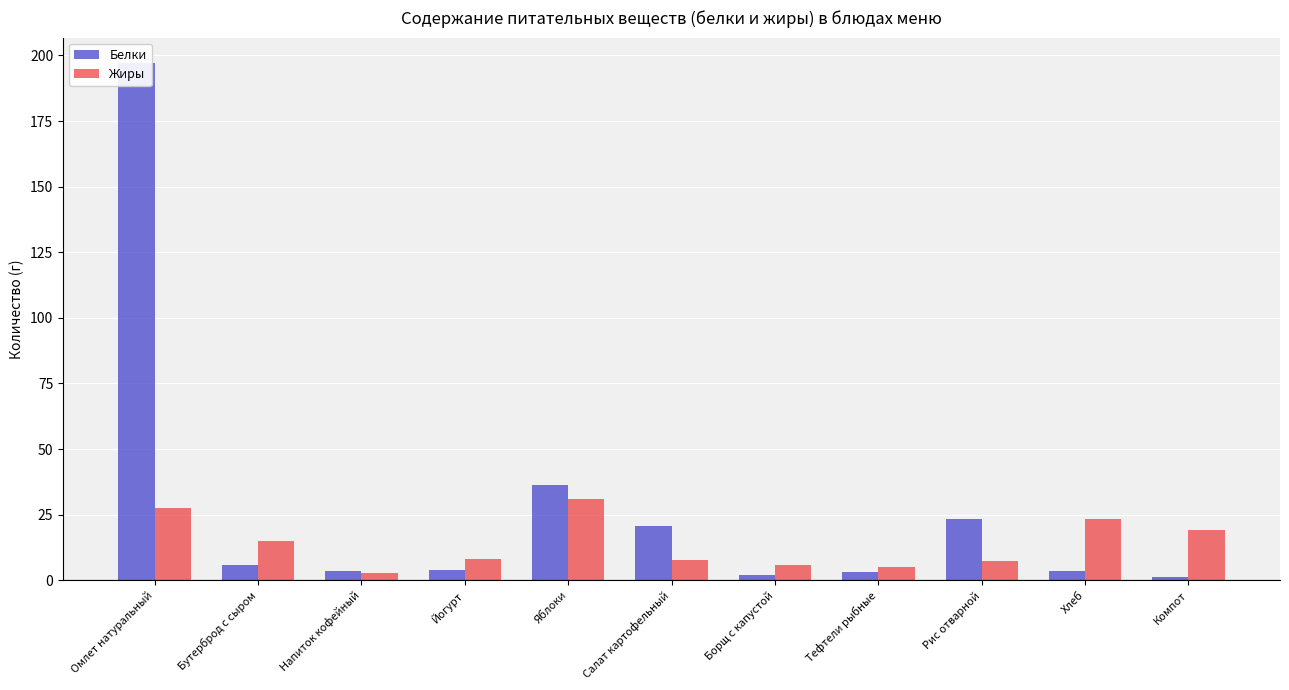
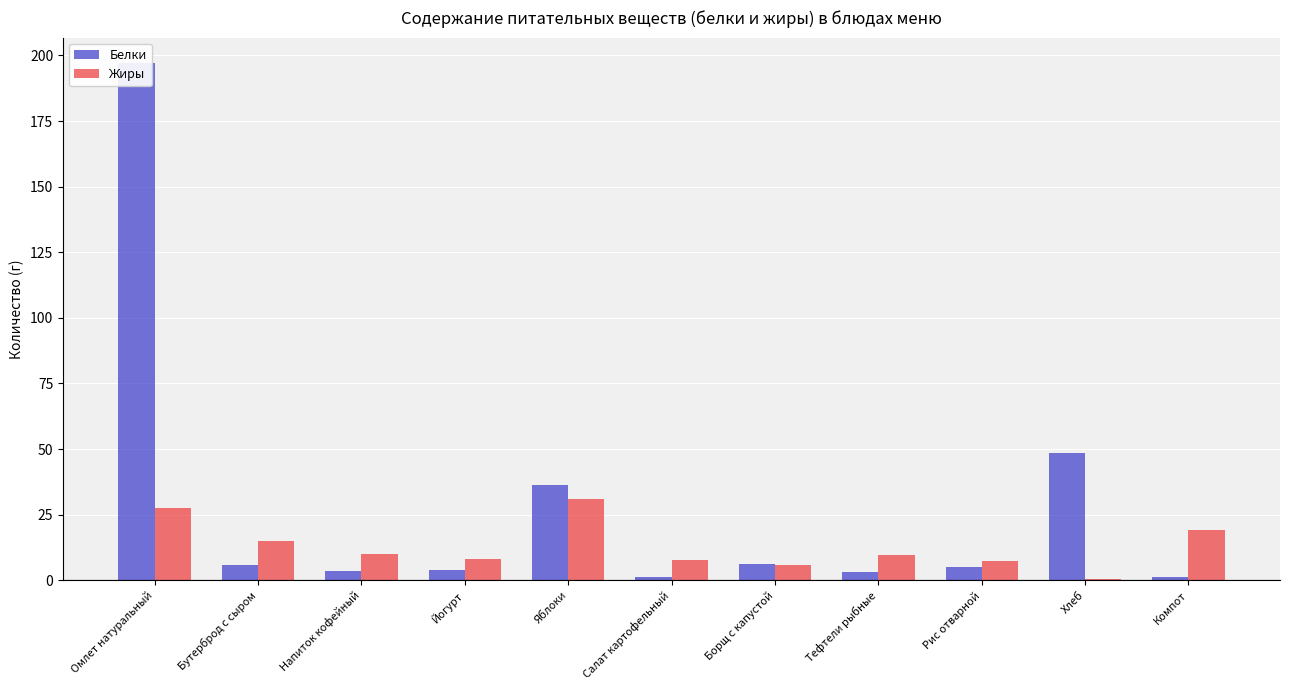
  {
    "Белки": {
      "Бутерброд с сыром": 6,
      "Напиток кофейный": 4,
      "Йогурт": 4,
      "Яблоки": 36,
-     "Салат картофельный": 21,
-     "Борщ с капустой": 2,
+     "Салат картофельный": 1,
+     "Борщ с капустой": 6,
      "Тефтели рыбные": 3,
-     "Рис отварной": 24,
-     "Хлеб": 3,
+     "Рис отварной": 5,
+     "Хлеб": 49,
      "Компот": 1
    },
    "Жиры": {
      "Омлет натуральный": 28,
      "Бутерброд с сыром": 15,
-     "Напиток кофейный": 3,
+     "Напиток кофейный": 10,
      "Йогурт": 8,
      "Яблоки": 31,
      "Салат картофельный": 8,
      "Борщ с капустой": 6,
-     "Тефтели рыбные": 5,
+     "Тефтели рыбные": 10,
      "Рис отварной": 7,
-     "Хлеб": 23,
+     "Хлеб": 1,
      "Компот": 19
    }
  }
